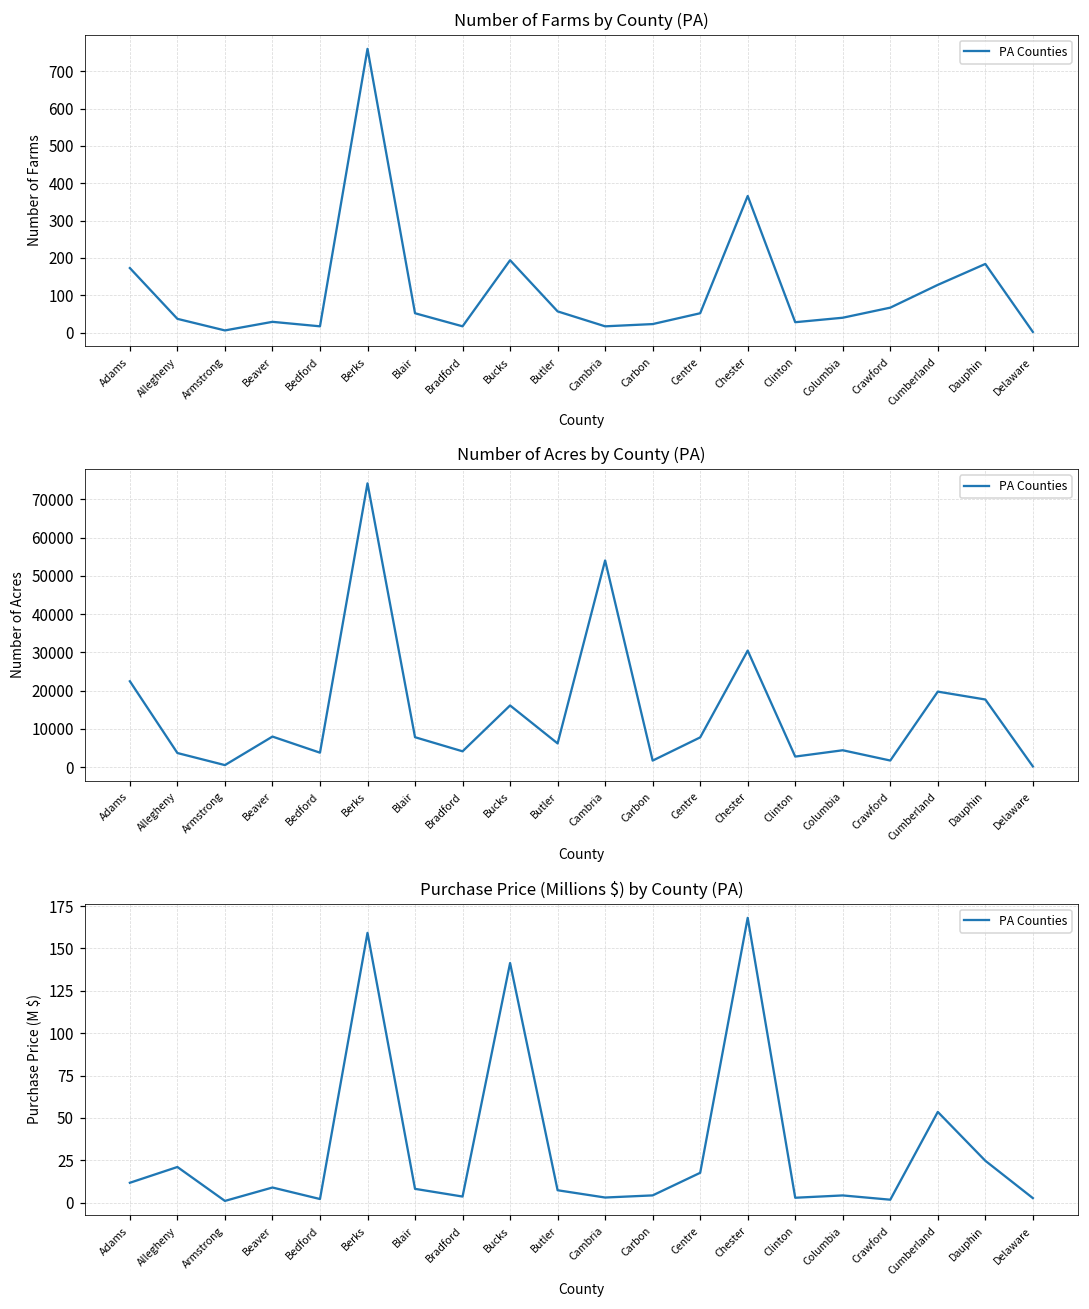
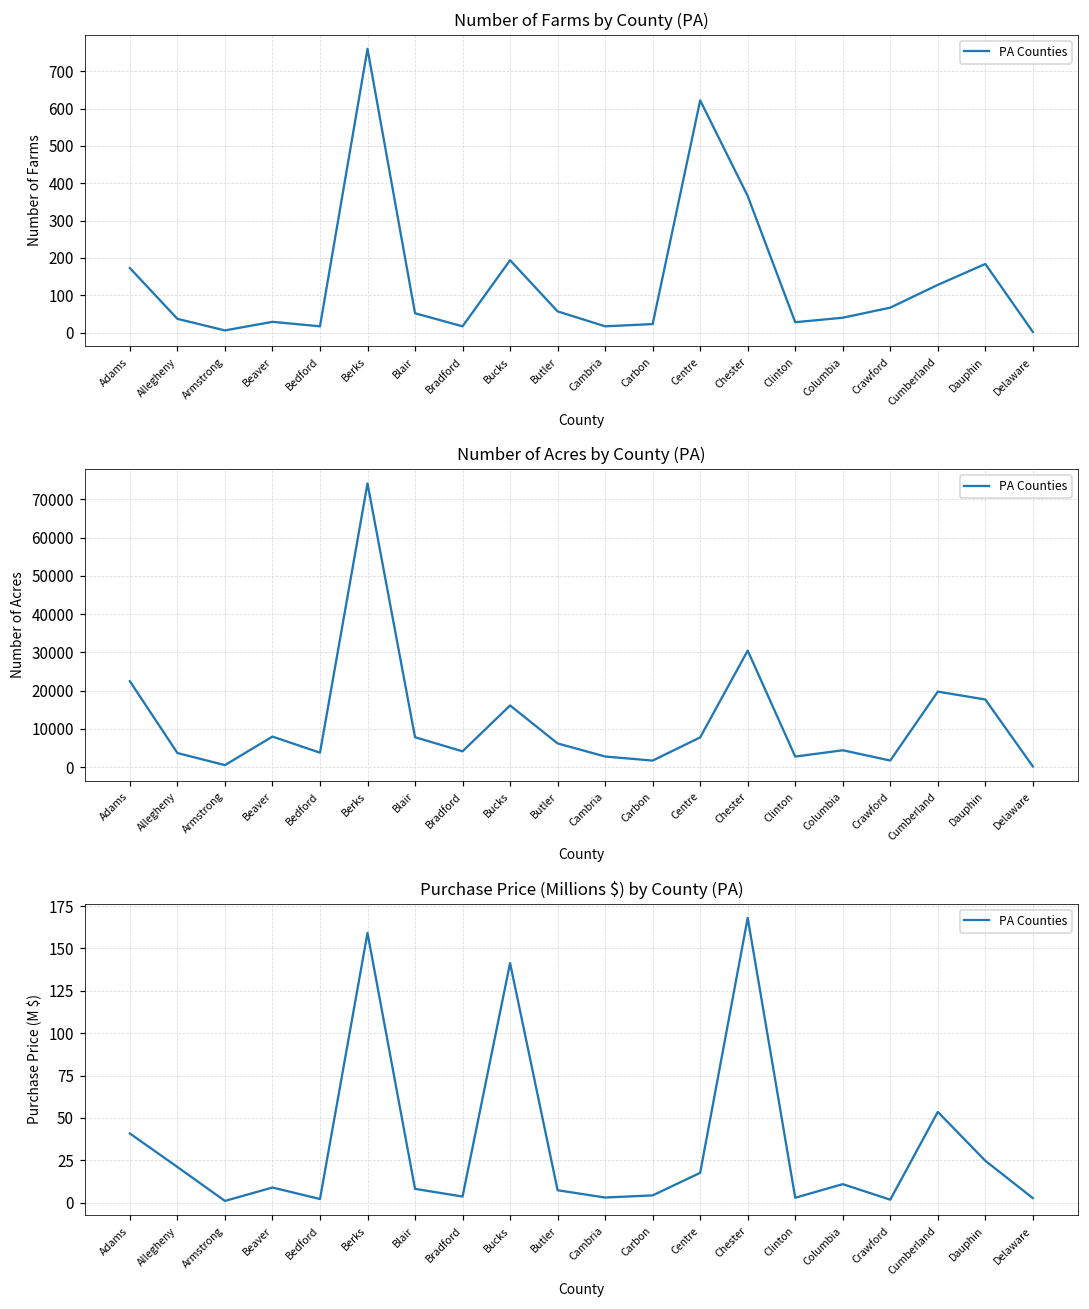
  {
    "Number of Farms by County (PA)": {
      "Adams": 170,
      "Allegheny": 40,
      "Armstrong": 10,
      "Beaver": 30,
      "Bedford": 20,
      "Berks": 760,
      "Blair": 50,
      "Bradford": 20,
      "Bucks": 190,
      "Butler": 60,
      "Cambria": 20,
      "Carbon": 20,
-     "Centre": 50,
+     "Centre": 620,
      "Chester": 370,
      "Clinton": 30,
      "Columbia": 40,
      "Crawford": 70,
      "Cumberland": 130,
      "Dauphin": 180,
      "Delaware": 0
    },
    "Number of Acres by County (PA)": {
      "Adams": 22000,
      "Allegheny": 4000,
      "Armstrong": 1000,
      "Beaver": 8000,
      "Bedford": 4000,
      "Berks": 74000,
      "Blair": 8000,
      "Bradford": 4000,
      "Bucks": 16000,
      "Butler": 6000,
-     "Cambria": 54000,
+     "Cambria": 3000,
      "Carbon": 2000,
      "Centre": 8000,
      "Chester": 30000,
      "Clinton": 3000,
      "Columbia": 4000,
      "Crawford": 2000,
      "Cumberland": 20000,
      "Dauphin": 18000,
      "Delaware": 0
    },
    "Purchase Price (Millions $) by County (PA)": {
-     "Adams": 12,
+     "Adams": 41,
      "Allegheny": 21,
      "Armstrong": 1,
      "Beaver": 9,
      "Bedford": 2,
      "Berks": 159,
      "Blair": 8,
      "Bradford": 4,
      "Bucks": 141,
      "Butler": 7,
      "Cambria": 3,
      "Carbon": 4,
      "Centre": 18,
      "Chester": 168,
      "Clinton": 3,
-     "Columbia": 4,
+     "Columbia": 11,
      "Crawford": 2,
      "Cumberland": 54,
      "Dauphin": 25,
      "Delaware": 3
    }
  }
